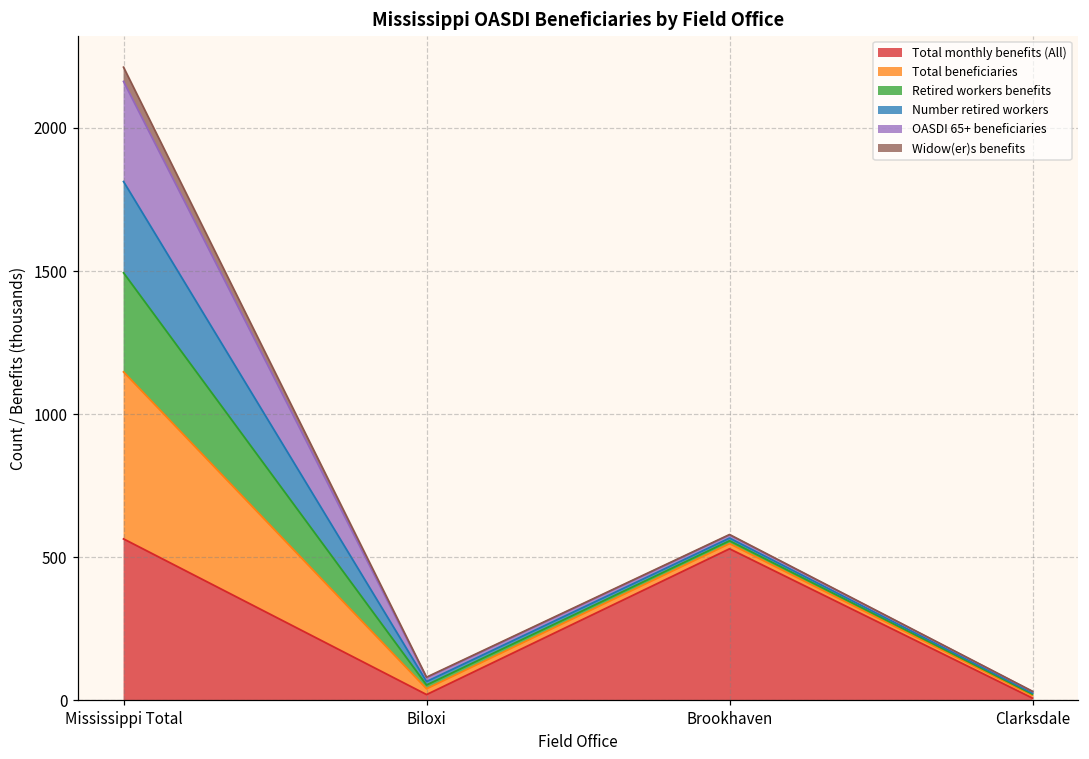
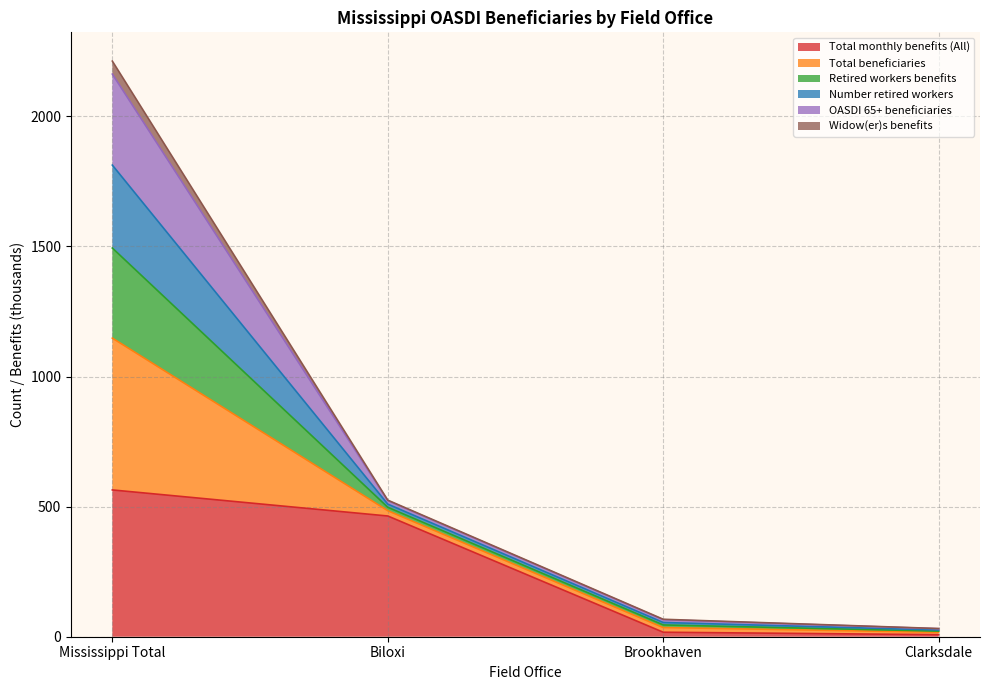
  {
    "Total monthly benefits (All)": {
      "Mississippi Total": 560,
-     "Biloxi": 20,
-     "Brookhaven": 530
+     "Biloxi": 460,
+     "Brookhaven": 20
    },
    "Total beneficiaries": {
      "Mississippi Total": 580,
      "Biloxi": 20,
      "Brookhaven": 20
    },
    "Retired workers benefits": {
      "Mississippi Total": 350,
      "Biloxi": 10
    },
    "Number retired workers": {
      "Mississippi Total": 320,
      "Biloxi": 10
    },
    "OASDI 65+ beneficiaries": {
      "Mississippi Total": 350
    },
    "Widow(er)s benefits": {
      "Mississippi Total": 50
    }
  }
